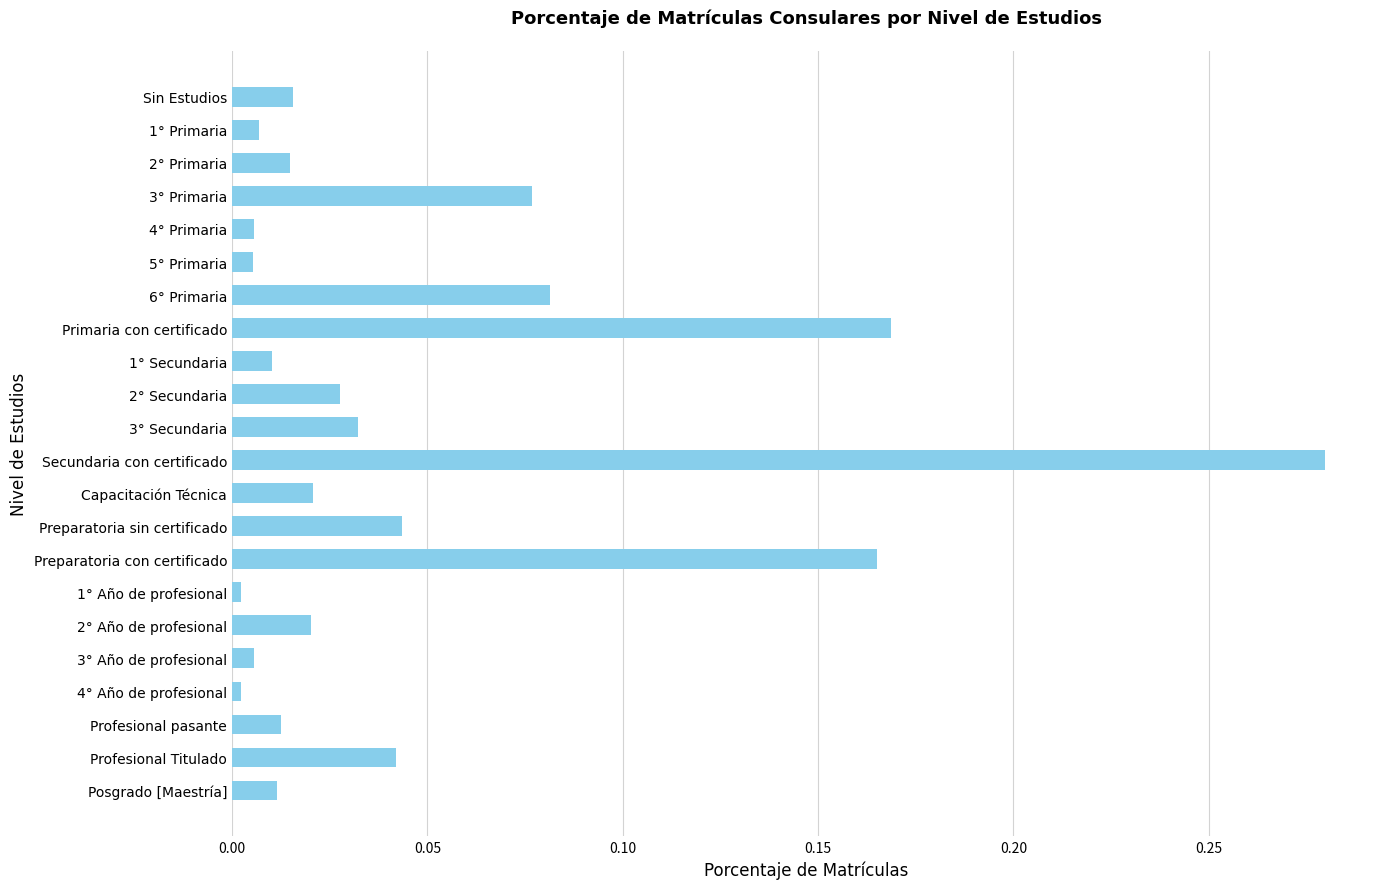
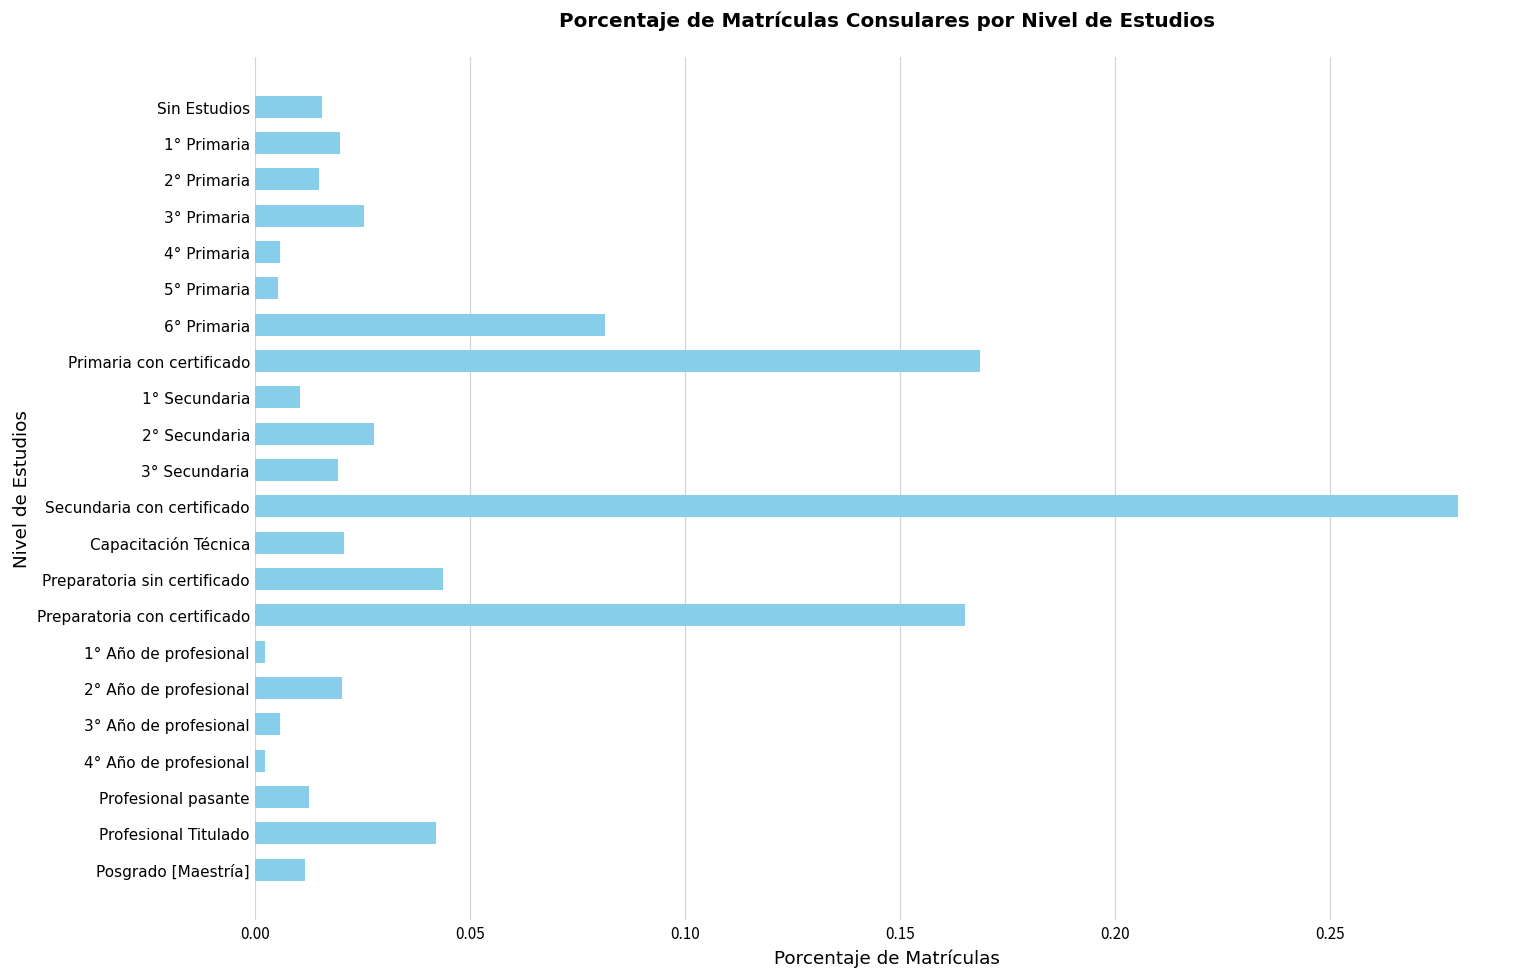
  {
    "Sin Estudios": 0.016,
-   "1° Primaria": 0.007,
+   "1° Primaria": 0.020,
    "2° Primaria": 0.015,
-   "3° Primaria": 0.077,
+   "3° Primaria": 0.025,
    "4° Primaria": 0.006,
    "5° Primaria": 0.005,
    "6° Primaria": 0.081,
    "Primaria con certificado": 0.169,
    "1° Secundaria": 0.010,
    "2° Secundaria": 0.028,
-   "3° Secundaria": 0.032,
+   "3° Secundaria": 0.019,
    "Secundaria con certificado": 0.280,
    "Capacitación Técnica": 0.021,
    "Preparatoria sin certificado": 0.044,
    "Preparatoria con certificado": 0.165,
    "1° Año de profesional": 0.002,
    "2° Año de profesional": 0.020,
    "3° Año de profesional": 0.006,
    "4° Año de profesional": 0.002,
    "Profesional pasante": 0.013,
    "Profesional Titulado": 0.042,
    "Posgrado [Maestría]": 0.011
  }
